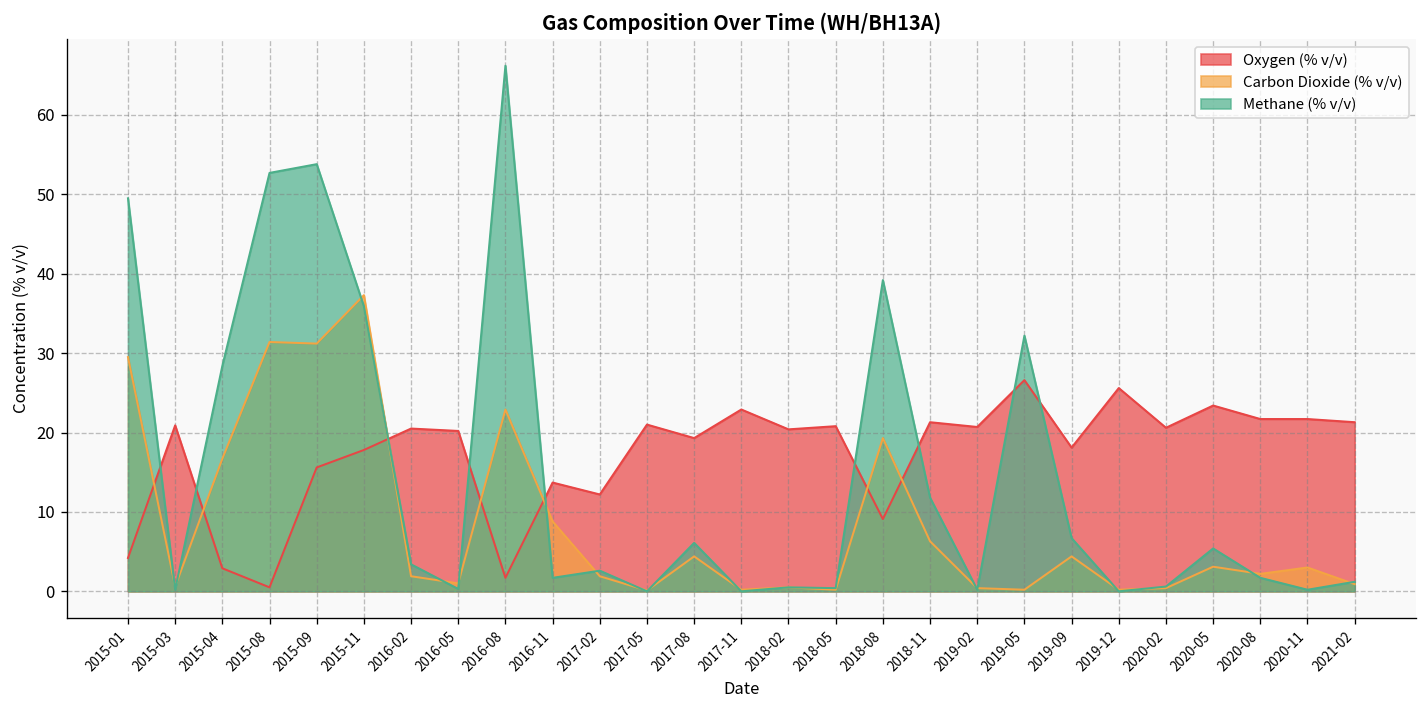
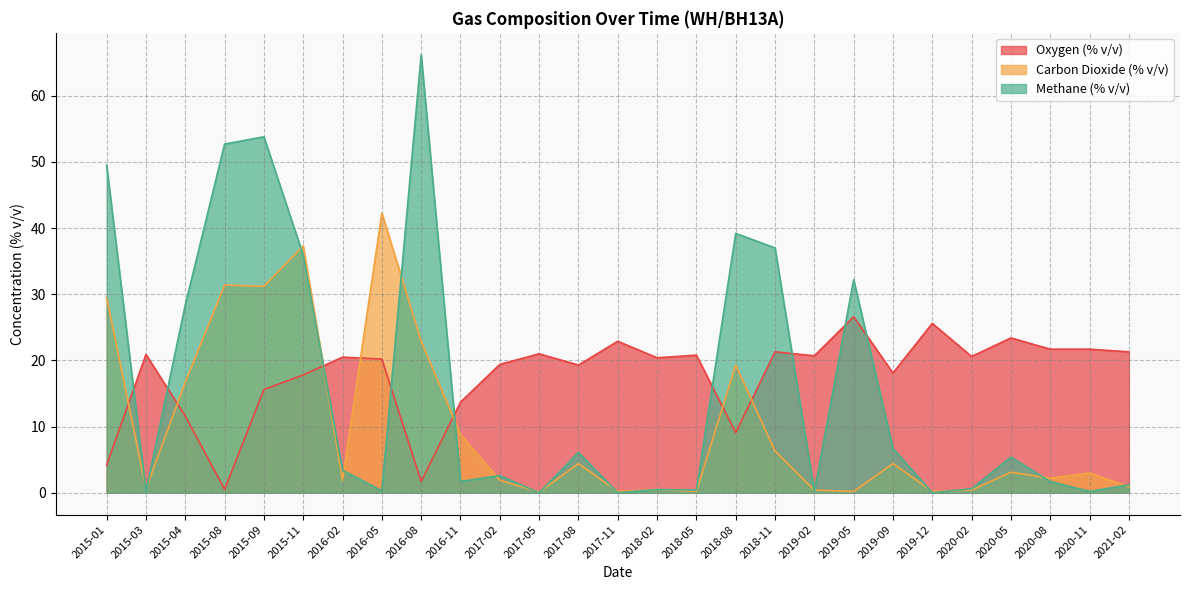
  {
    "Oxygen (% v/v)": {
      "2015-01": 4,
      "2015-03": 21,
-     "2015-04": 3,
+     "2015-04": 12,
      "2015-08": 1,
      "2015-09": 16,
      "2015-11": 18,
      "2016-02": 21,
      "2016-05": 20,
      "2016-08": 2,
      "2016-11": 14,
-     "2017-02": 12,
+     "2017-02": 19,
      "2017-05": 21,
      "2017-08": 19,
      "2017-11": 23,
      "2018-02": 20,
      "2018-05": 21,
      "2018-08": 9,
      "2018-11": 21,
      "2019-02": 21,
      "2019-05": 27,
      "2019-09": 18,
      "2019-12": 26,
      "2020-02": 21,
      "2020-05": 23,
      "2020-08": 22,
      "2020-11": 22,
      "2021-02": 21
    },
    "Carbon Dioxide (% v/v)": {
      "2015-01": 30,
      "2015-03": 1,
      "2015-04": 17,
      "2015-08": 31,
      "2015-09": 31,
      "2015-11": 37,
      "2016-02": 2,
-     "2016-05": 1,
+     "2016-05": 42,
      "2016-08": 23,
      "2016-11": 9,
      "2017-02": 2,
      "2017-08": 4,
      "2018-08": 19,
      "2018-11": 6,
      "2019-05": 0,
      "2019-09": 4,
      "2020-05": 3,
      "2020-08": 2,
      "2020-11": 3
    },
    "Methane (% v/v)": {
      "2015-01": 50,
      "2015-03": 0,
      "2015-04": 28,
      "2015-08": 53,
      "2015-09": 54,
      "2015-11": 36,
      "2016-02": 3,
      "2016-05": 0,
      "2016-08": 66,
      "2016-11": 2,
      "2017-02": 3,
      "2017-08": 6,
      "2018-08": 39,
-     "2018-11": 12,
+     "2018-11": 37,
      "2019-05": 32,
      "2019-09": 7,
      "2020-05": 5,
      "2020-08": 2,
      "2020-11": 0
    }
  }
